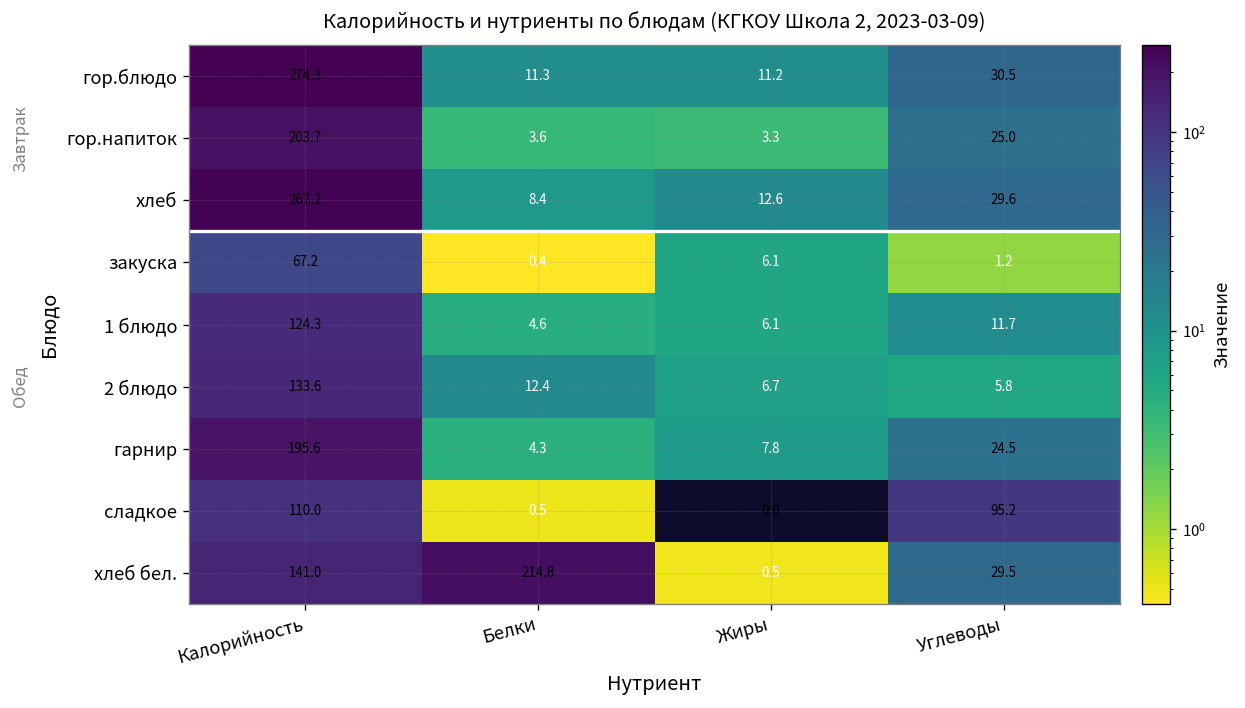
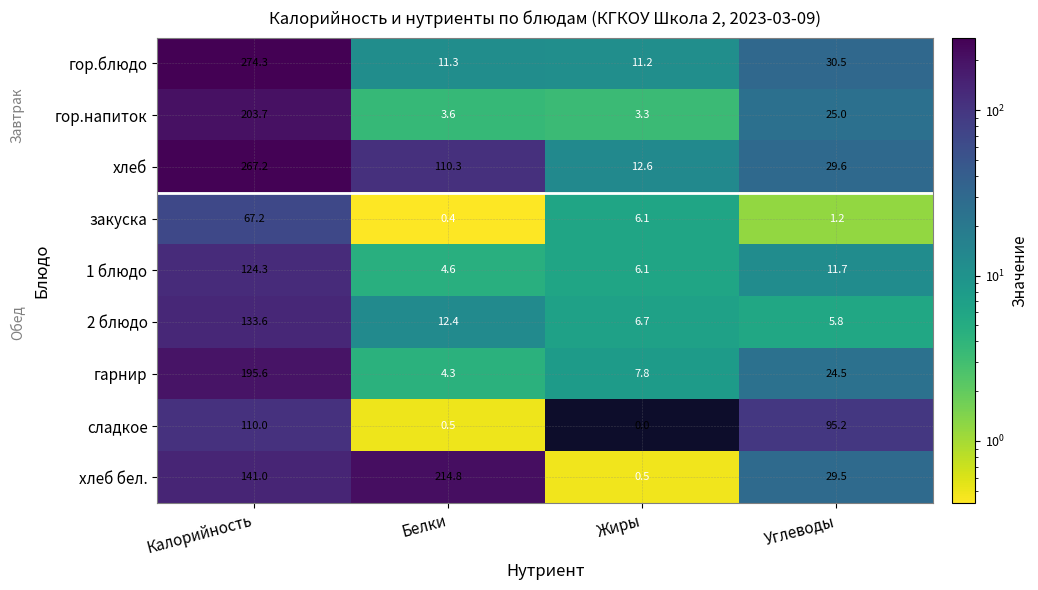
  {
    "гор.блюдо": {
      "Калорийность": 274.3,
      "Белки": 11.3,
      "Жиры": 11.2,
      "Углеводы": 30.5
    },
    "гор.напиток": {
      "Калорийность": 203.7,
      "Белки": 3.6,
      "Жиры": 3.3,
      "Углеводы": 25.0
    },
    "хлеб": {
      "Калорийность": 267.2,
-     "Белки": 8.4,
+     "Белки": 110.3,
      "Жиры": 12.6,
      "Углеводы": 29.6
    },
    "закуска": {
      "Калорийность": 67.2,
      "Белки": 0.4,
      "Жиры": 6.1,
      "Углеводы": 1.2
    },
    "1 блюдо": {
      "Калорийность": 124.3,
      "Белки": 4.6,
      "Жиры": 6.1,
      "Углеводы": 11.7
    },
    "2 блюдо": {
      "Калорийность": 133.6,
      "Белки": 12.4,
      "Жиры": 6.7,
      "Углеводы": 5.8
    },
    "гарнир": {
      "Калорийность": 195.6,
      "Белки": 4.3,
      "Жиры": 7.8,
      "Углеводы": 24.5
    },
    "сладкое": {
      "Калорийность": 110.0,
      "Белки": 0.5,
      "Углеводы": 95.2
    },
    "хлеб бел.": {
      "Калорийность": 141.0,
      "Белки": 214.8,
      "Жиры": 0.5,
      "Углеводы": 29.5
    }
  }
